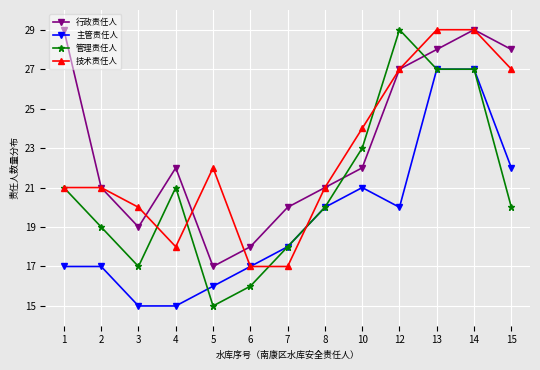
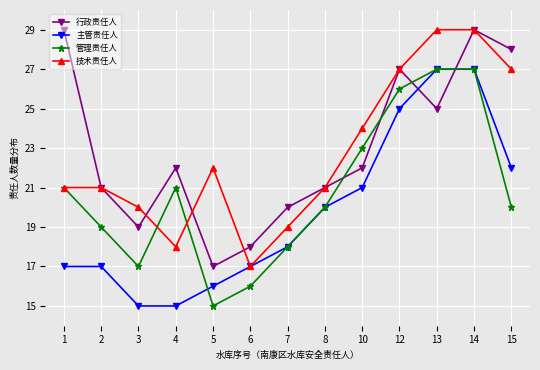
  {
    "行政责任人": {
      "3": 19,
      "4": 22,
      "5": 17,
      "6": 18,
      "7": 20,
      "10": 22,
-     "13": 28,
+     "13": 25,
      "15": 28
    },
    "主管责任人": {
      "1": 17,
      "2": 17,
      "3": 15,
      "4": 15,
      "5": 16,
      "10": 21,
-     "12": 20,
+     "12": 25,
      "15": 22
    },
    "管理责任人": {
      "2": 19,
      "3": 17,
      "4": 21,
      "5": 15,
      "6": 16,
      "10": 23,
-     "12": 29,
+     "12": 26,
      "15": 20
    },
    "技术责任人": {
      "3": 20,
      "4": 18,
      "5": 22,
-     "7": 17,
+     "7": 19,
      "10": 24,
      "13": 29,
      "15": 27
    }
  }
